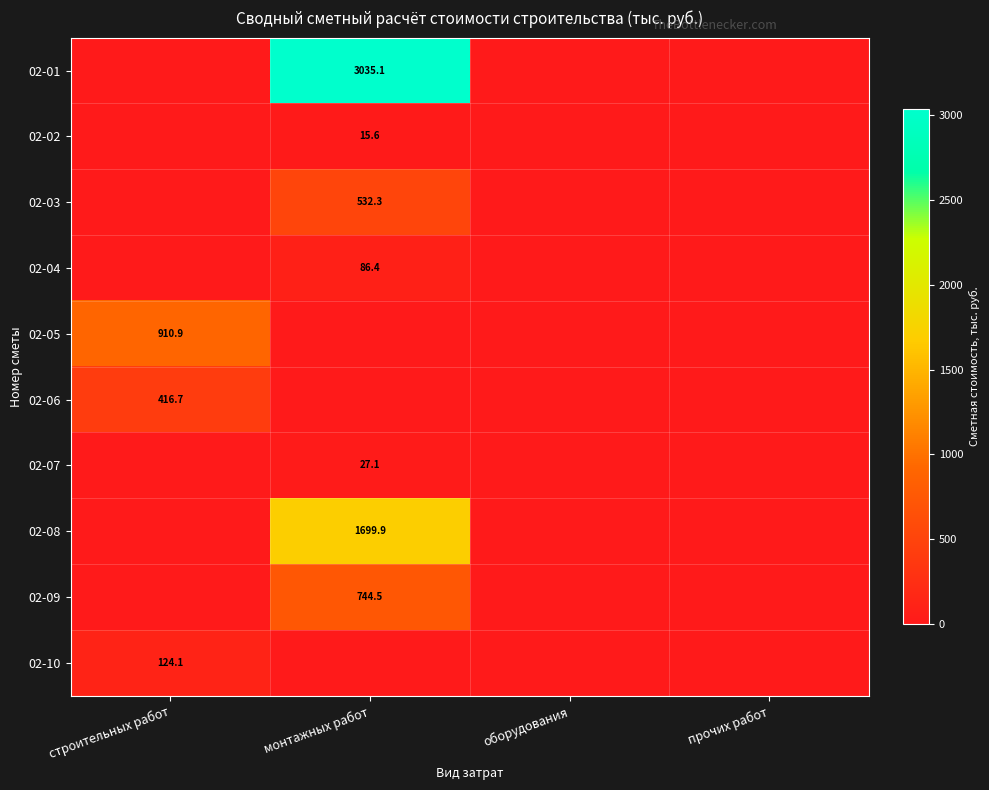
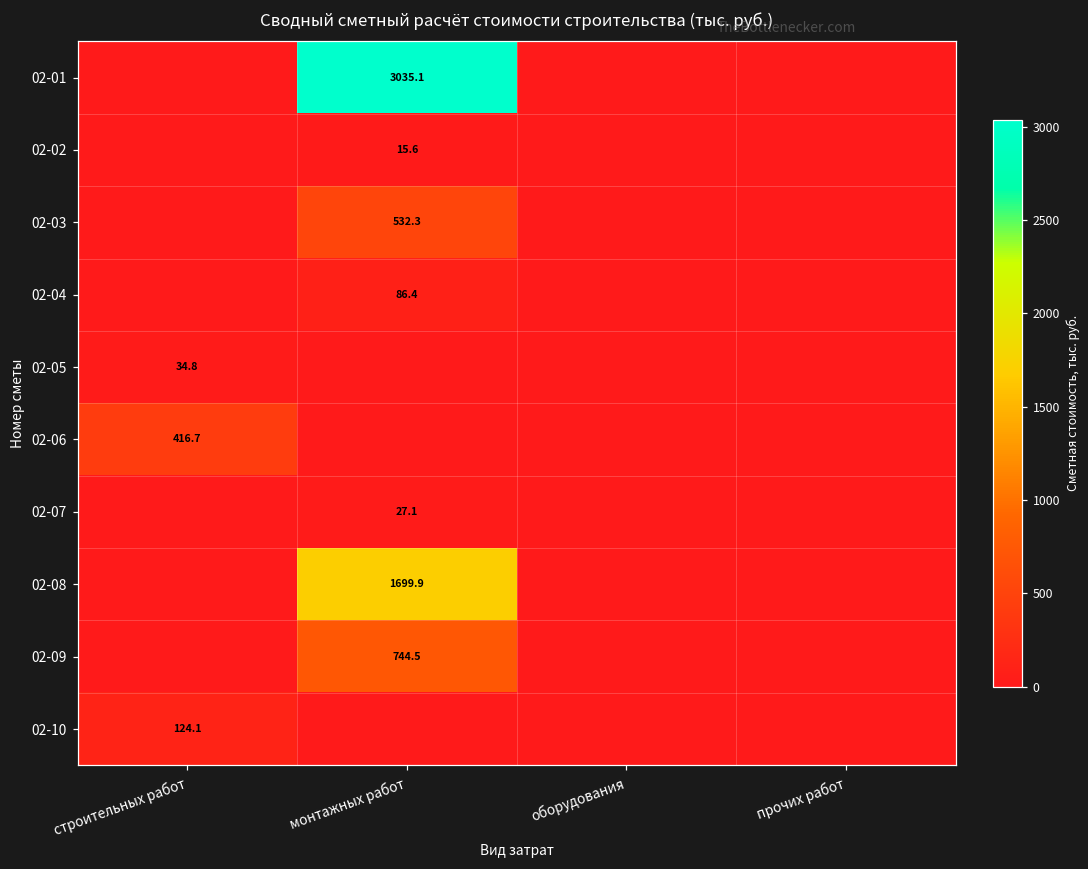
  {
    "02-01": {
      "монтажных работ": 3035.1
    },
    "02-02": {
      "монтажных работ": 15.6
    },
    "02-03": {
      "монтажных работ": 532.3
    },
    "02-04": {
      "монтажных работ": 86.4
    },
    "02-05": {
-     "строительных работ": 910.9
+     "строительных работ": 34.8
    },
    "02-06": {
      "строительных работ": 416.7
    },
    "02-07": {
      "монтажных работ": 27.1
    },
    "02-08": {
      "монтажных работ": 1699.9
    },
    "02-09": {
      "монтажных работ": 744.5
    },
    "02-10": {
      "строительных работ": 124.1
    }
  }
